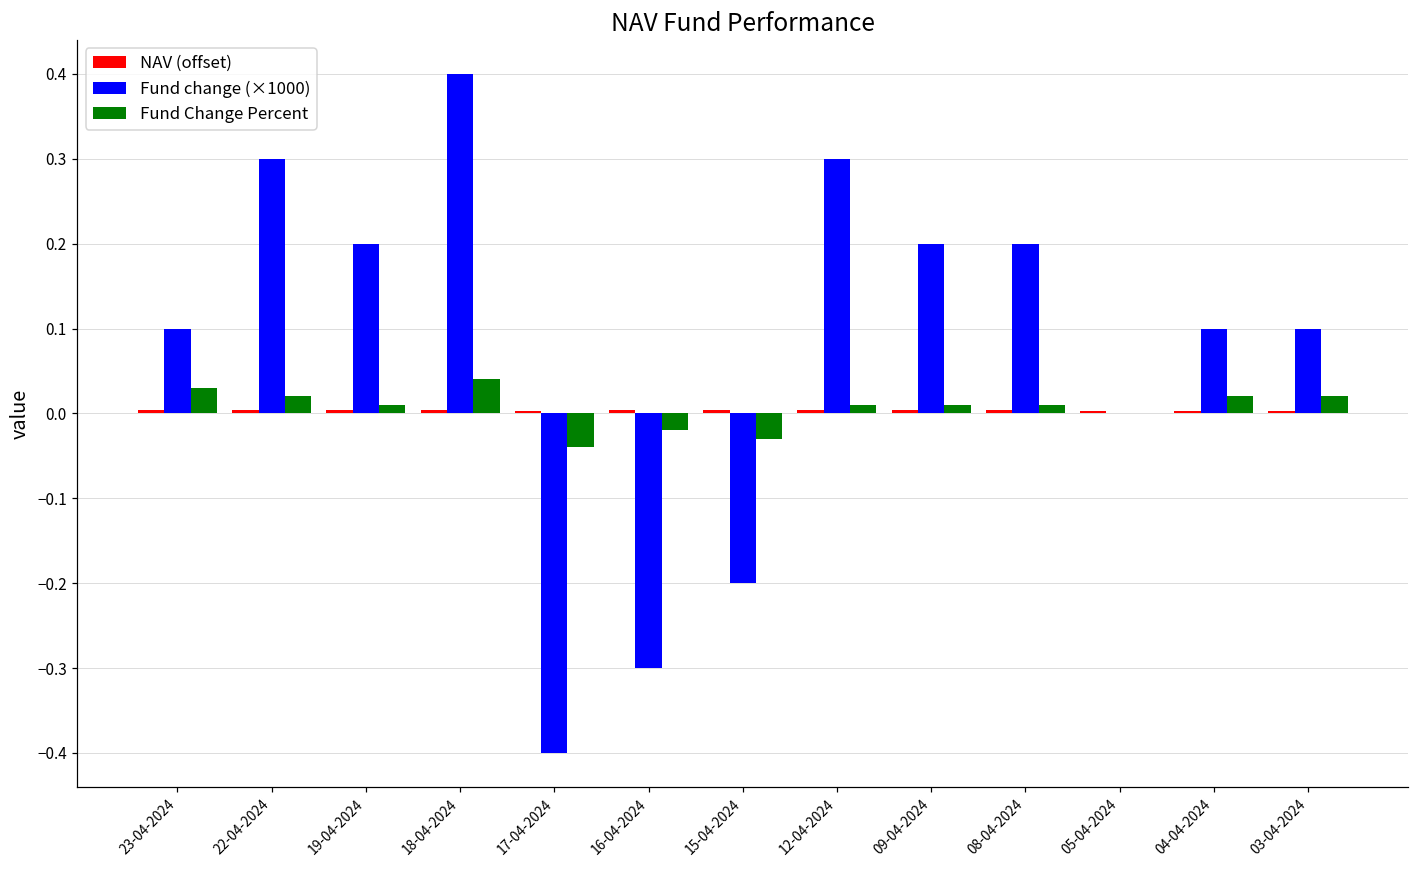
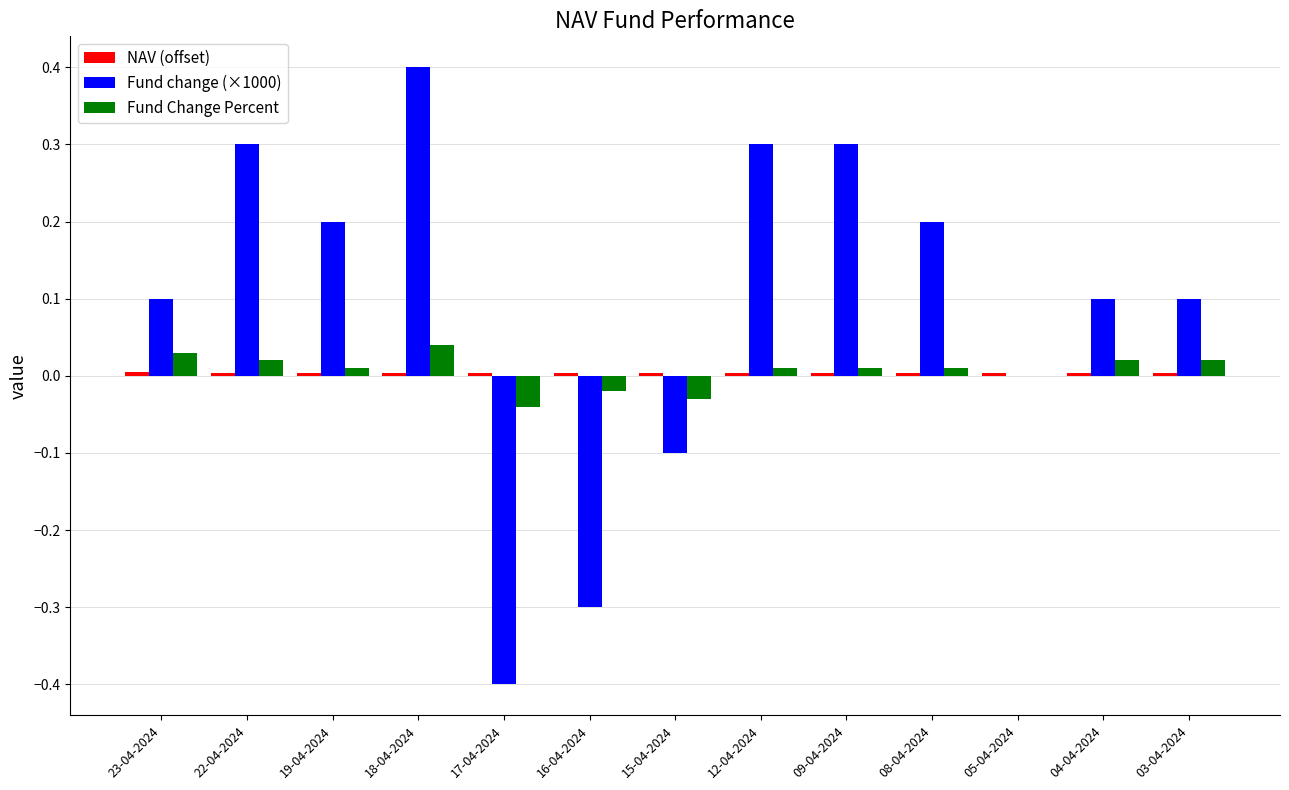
  {
    "NAV (offset)": {
      "23-04-2024": 0.00,
      "22-04-2024": 0.00,
      "19-04-2024": 0.00,
      "18-04-2024": 0.00,
      "17-04-2024": 0.00,
      "16-04-2024": 0.00,
      "15-04-2024": 0.00,
      "12-04-2024": 0.00,
      "09-04-2024": 0.00,
      "08-04-2024": 0.00,
      "05-04-2024": 0.00,
      "04-04-2024": 0.00,
      "03-04-2024": 0.00
    },
    "Fund change (×1000)": {
      "23-04-2024": 0.10,
      "22-04-2024": 0.30,
      "19-04-2024": 0.20,
      "18-04-2024": 0.40,
      "17-04-2024": -0.40,
      "16-04-2024": -0.30,
-     "15-04-2024": -0.20,
+     "15-04-2024": -0.10,
      "12-04-2024": 0.30,
-     "09-04-2024": 0.20,
+     "09-04-2024": 0.30,
      "08-04-2024": 0.20,
      "05-04-2024": 0.00,
      "04-04-2024": 0.10,
      "03-04-2024": 0.10
    },
    "Fund Change Percent": {
      "23-04-2024": 0.03,
      "22-04-2024": 0.02,
      "19-04-2024": 0.01,
      "18-04-2024": 0.04,
      "17-04-2024": -0.04,
      "16-04-2024": -0.02,
      "15-04-2024": -0.03,
      "12-04-2024": 0.01,
      "09-04-2024": 0.01,
      "08-04-2024": 0.01,
      "05-04-2024": 0.00,
      "04-04-2024": 0.02,
      "03-04-2024": 0.02
    }
  }
